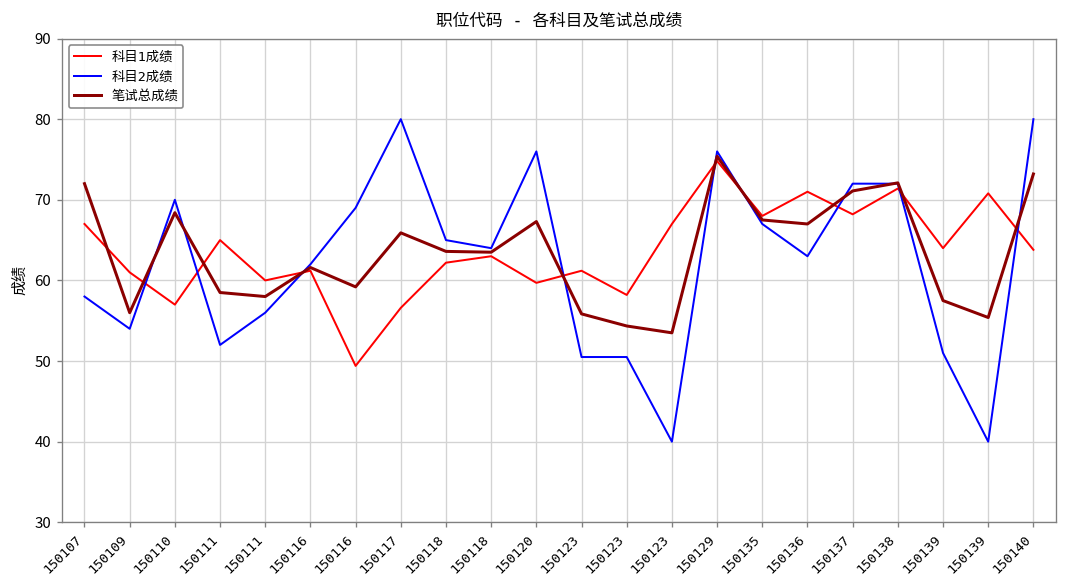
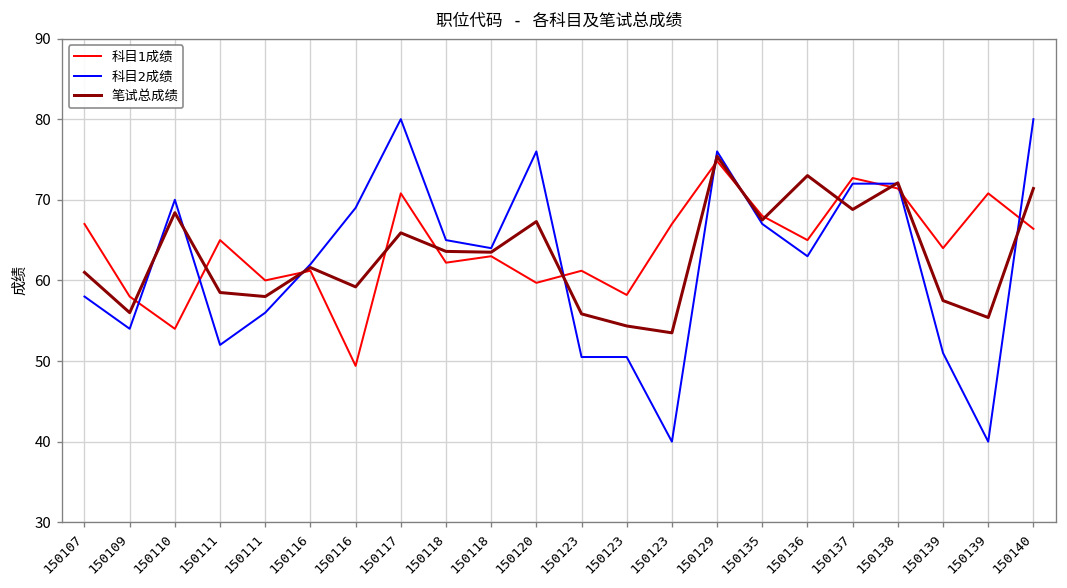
  {
    "科目1成绩": {
      "150107": 67,
-     "150109": 61,
-     "150110": 57,
-     "150117": 57,
+     "150109": 58,
+     "150110": 54,
+     "150117": 71,
      "150120": 60,
      "150129": 75,
      "150135": 68,
-     "150136": 71,
-     "150137": 68,
+     "150136": 65,
+     "150137": 73,
      "150138": 71,
-     "150140": 64
+     "150140": 66
    },
    "科目2成绩": {
      "150107": 58,
      "150109": 54,
      "150110": 70,
      "150117": 80,
      "150120": 76,
      "150129": 76,
      "150135": 67,
      "150136": 63,
      "150137": 72,
      "150140": 80
    },
    "笔试总成绩": {
-     "150107": 72,
+     "150107": 61,
      "150109": 56,
      "150110": 68,
      "150117": 66,
      "150120": 67,
      "150129": 75,
      "150135": 68,
-     "150136": 67,
-     "150137": 71,
-     "150140": 73
+     "150136": 73,
+     "150137": 69,
+     "150140": 71
    }
  }
